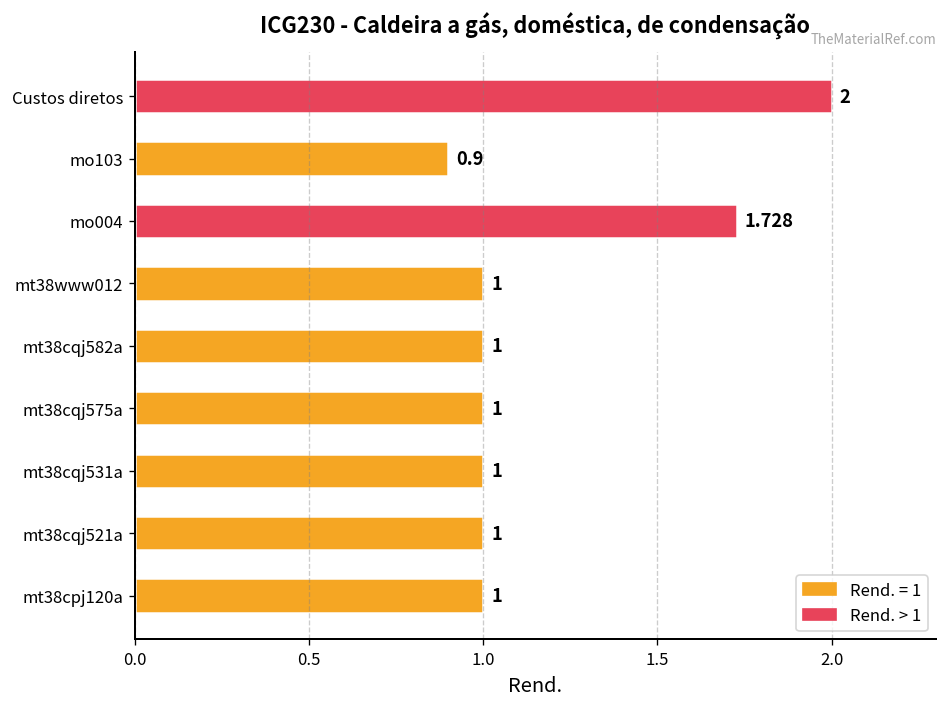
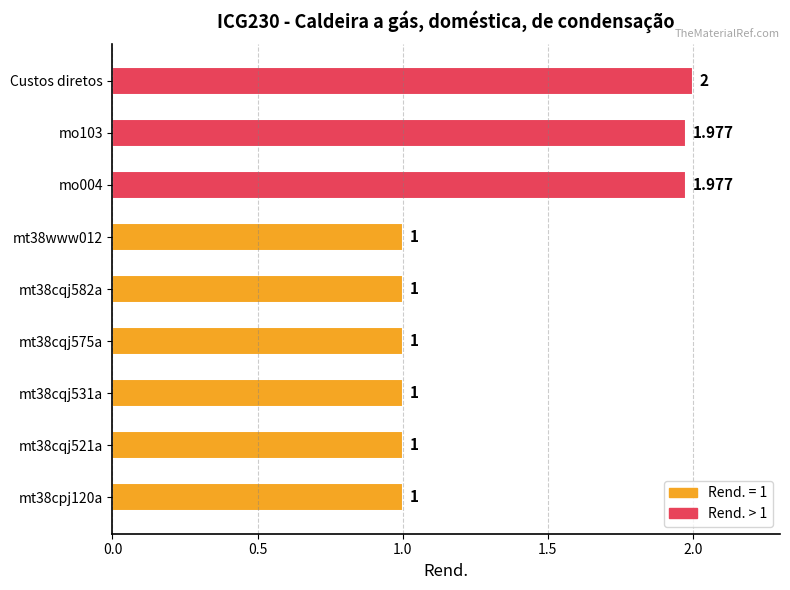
  {
    "Custos diretos": 2,
-   "mo103": 0.9,
-   "mo004": 1.728,
+   "mo103": 1.977,
+   "mo004": 1.977,
    "mt38www012": 1,
    "mt38cqj582a": 1,
    "mt38cqj575a": 1,
    "mt38cqj531a": 1,
    "mt38cqj521a": 1,
    "mt38cpj120a": 1
  }
